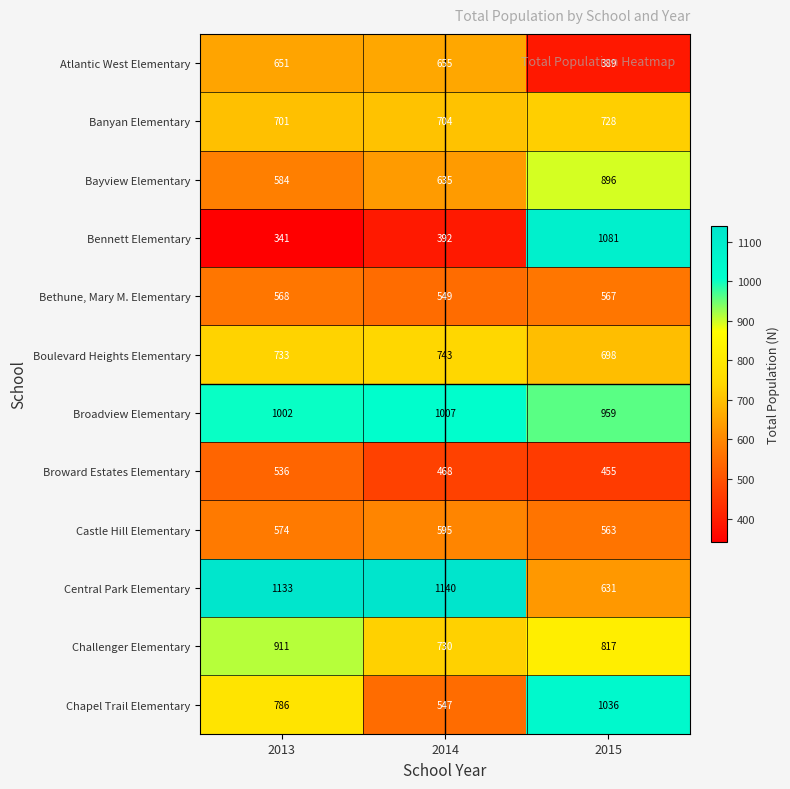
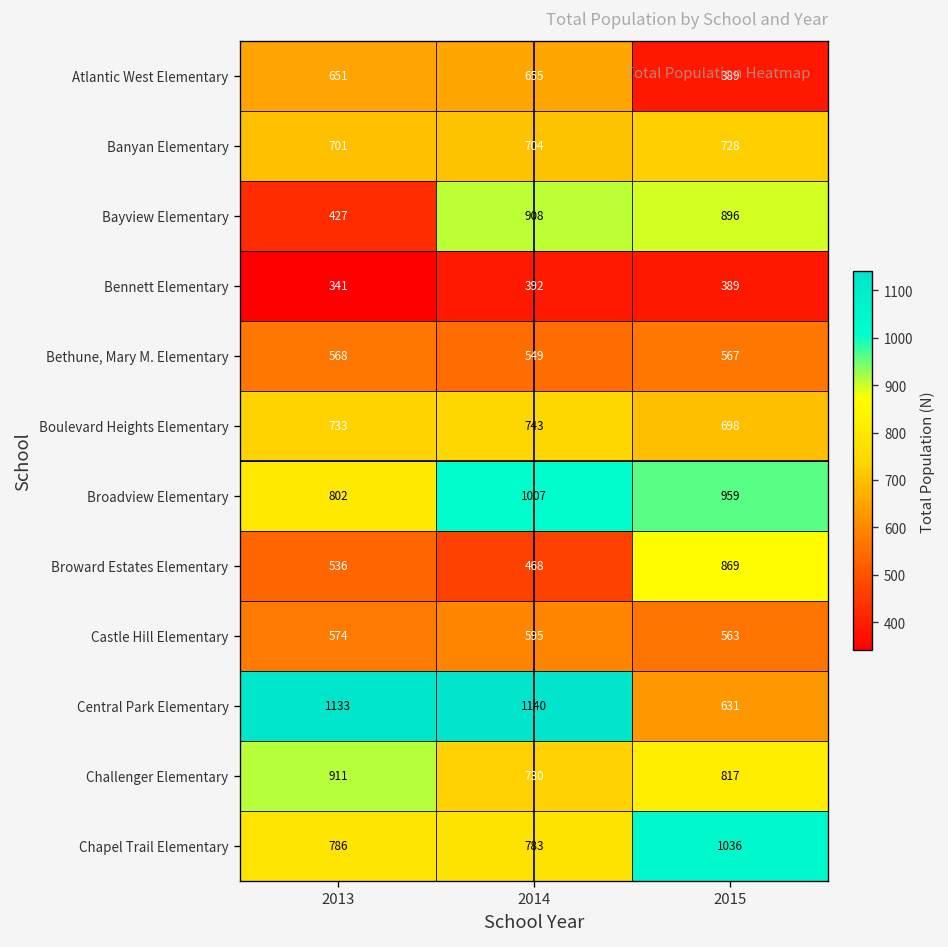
  {
    "Atlantic West Elementary": {
      "2013": 651,
      "2014": 655
    },
    "Banyan Elementary": {
      "2013": 701,
      "2014": 704,
      "2015": 728
    },
    "Bayview Elementary": {
-     "2013": 584,
-     "2014": 635,
+     "2013": 427,
+     "2014": 908,
      "2015": 896
    },
    "Bennett Elementary": {
      "2013": 341,
      "2014": 392,
-     "2015": 1081
+     "2015": 389
    },
    "Bethune, Mary M. Elementary": {
      "2013": 568,
      "2014": 549,
      "2015": 567
    },
    "Boulevard Heights Elementary": {
      "2013": 733,
      "2014": 743,
      "2015": 698
    },
    "Broadview Elementary": {
-     "2013": 1002,
+     "2013": 802,
      "2014": 1007,
      "2015": 959
    },
    "Broward Estates Elementary": {
      "2013": 536,
      "2014": 468,
-     "2015": 455
+     "2015": 869
    },
    "Castle Hill Elementary": {
      "2013": 574,
      "2014": 595,
      "2015": 563
    },
    "Central Park Elementary": {
      "2013": 1133,
      "2014": 1140,
      "2015": 631
    },
    "Challenger Elementary": {
      "2013": 911,
      "2014": 730,
      "2015": 817
    },
    "Chapel Trail Elementary": {
      "2013": 786,
-     "2014": 547,
+     "2014": 783,
      "2015": 1036
    }
  }
